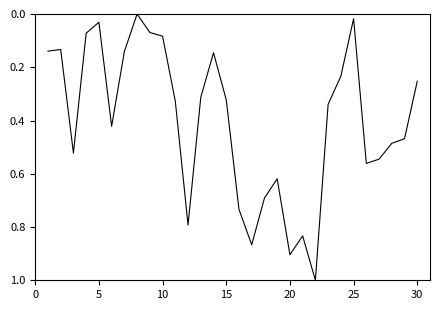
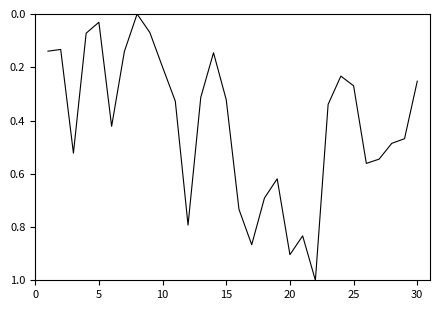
  {
    "5": 0.03,
-   "10": 0.08,
+   "10": 0.20,
    "15": 0.32,
    "20": 0.90,
-   "25": 0.02,
+   "25": 0.27,
    "30": 0.25
  }
